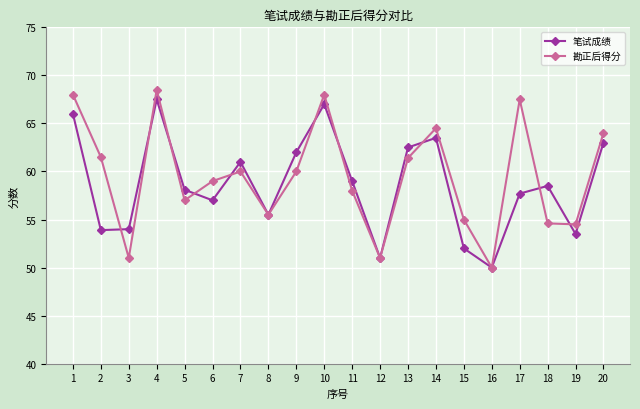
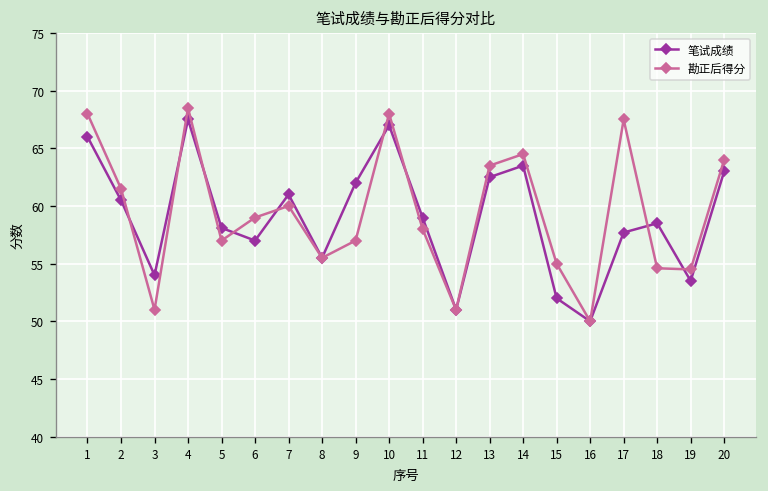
  {
    "笔试成绩": {
      "1": 66,
-     "2": 54,
+     "2": 61,
      "3": 54,
      "4": 68,
      "5": 58,
      "6": 57,
      "7": 61,
      "9": 62,
      "10": 67,
      "11": 59,
      "13": 63,
      "14": 64,
      "15": 52,
      "17": 58,
      "18": 59,
      "19": 54,
      "20": 63
    },
    "勘正后得分": {
      "1": 68,
      "2": 62,
      "3": 51,
      "4": 69,
      "5": 57,
      "6": 59,
      "7": 60,
-     "9": 60,
+     "9": 57,
      "10": 68,
      "11": 58,
-     "13": 61,
+     "13": 64,
      "14": 65,
      "15": 55,
      "17": 68,
      "18": 55,
      "19": 55,
      "20": 64
    }
  }
